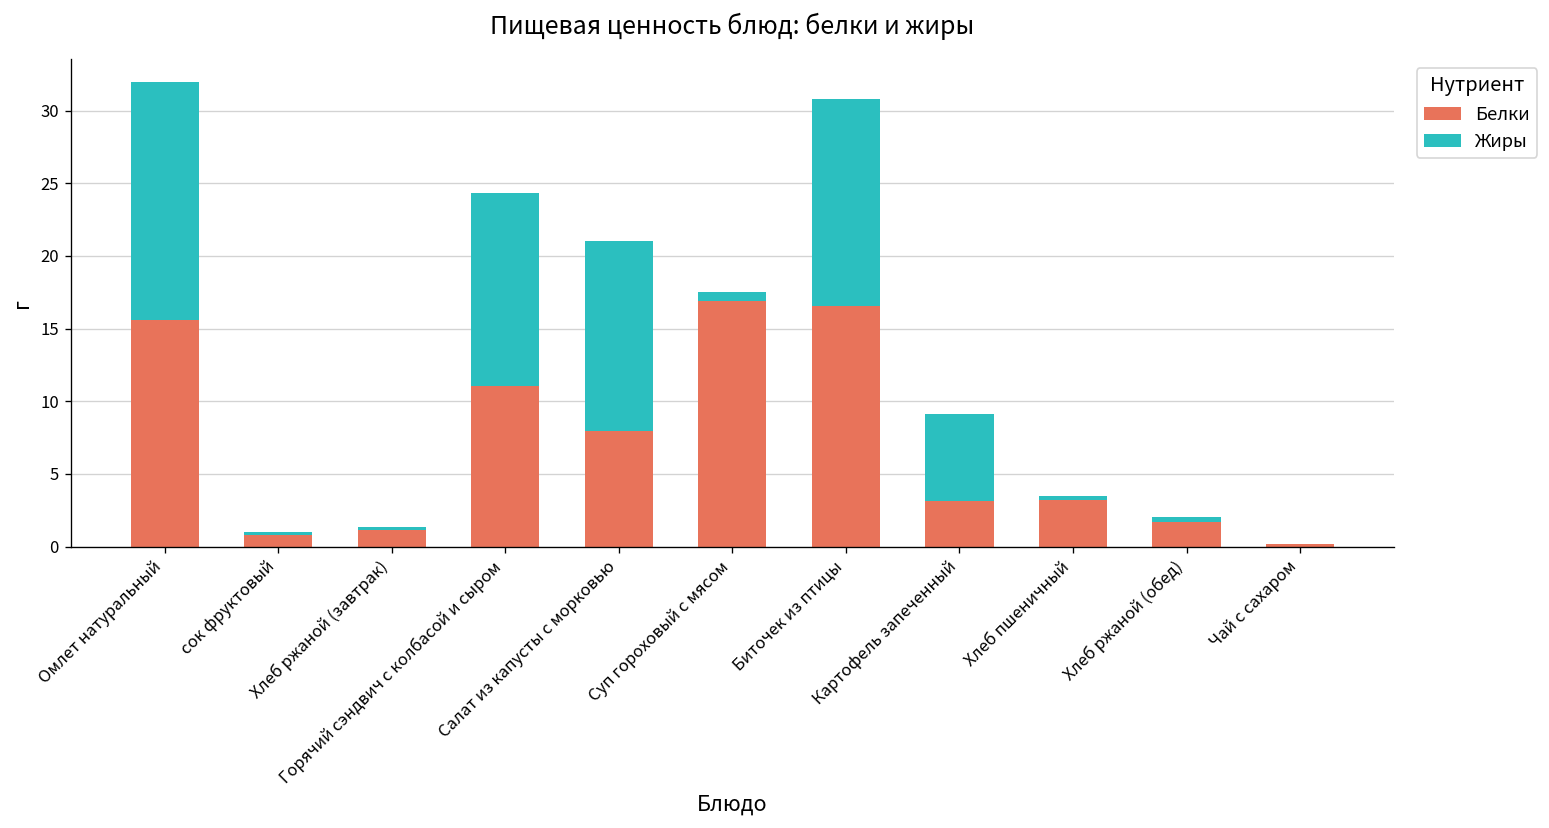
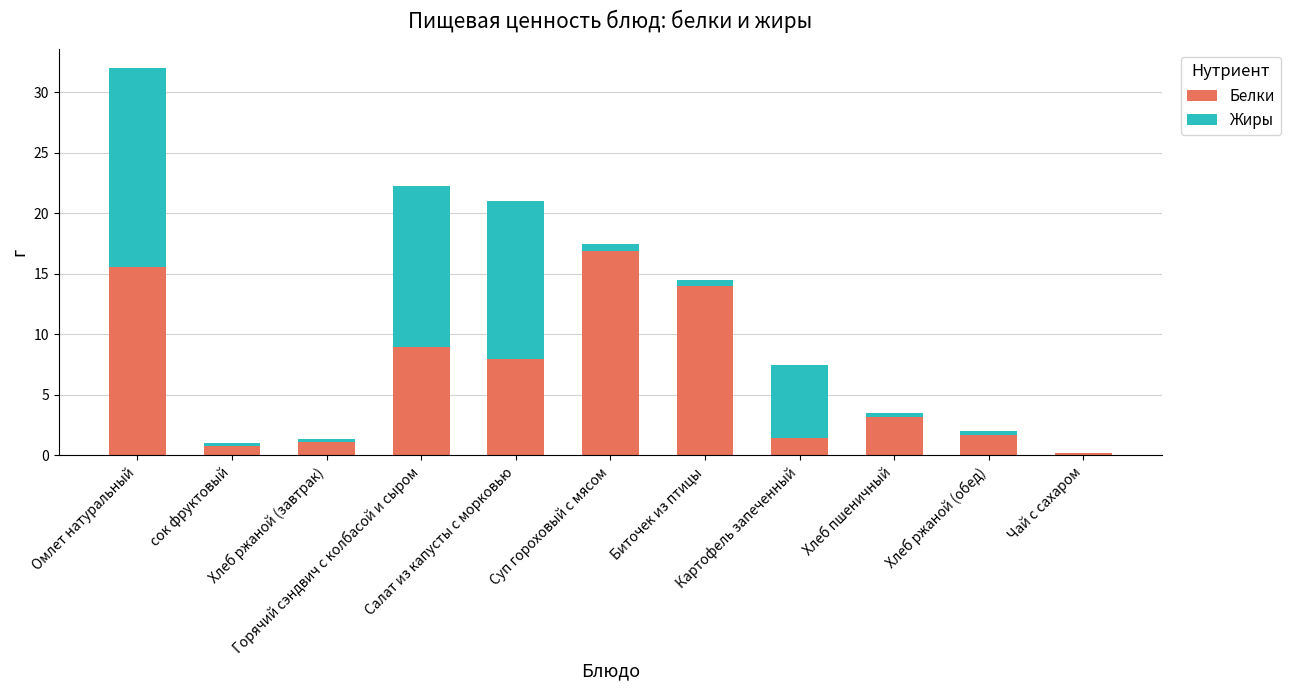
  {
    "Белки": {
      "Омлет натуральный": 15.6,
      "сок фруктовый": 0.8,
      "Хлеб ржаной (завтрак)": 1.1,
-     "Горячий сэндвич с колбасой и сыром": 11.1,
+     "Горячий сэндвич с колбасой и сыром": 9.0,
      "Салат из капусты с морковью": 8.0,
      "Суп гороховый с мясом": 16.9,
-     "Биточек из птицы": 16.6,
-     "Картофель запеченный": 3.2,
+     "Биточек из птицы": 14.0,
+     "Картофель запеченный": 1.5,
      "Хлеб пшеничный": 3.2,
      "Хлеб ржаной (обед)": 1.7
    },
    "Жиры": {
      "Омлет натуральный": 16.4,
      "Хлеб ржаной (завтрак)": 0.2,
      "Горячий сэндвич с колбасой и сыром": 13.3,
      "Салат из капусты с морковью": 13.1,
      "Суп гороховый с мясом": 0.6,
-     "Биточек из птицы": 14.2,
+     "Биточек из птицы": 0.5,
      "Картофель запеченный": 6.0,
      "Хлеб пшеничный": 0.3,
      "Хлеб ржаной (обед)": 0.3,
      "Чай с сахаром": 0.0
    }
  }
